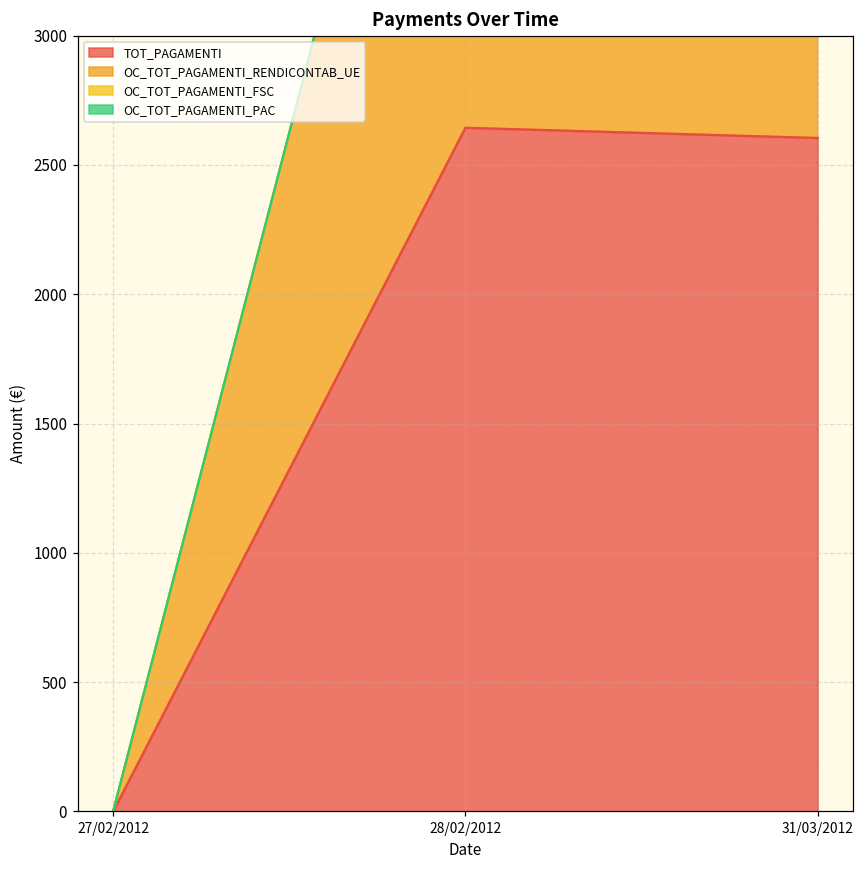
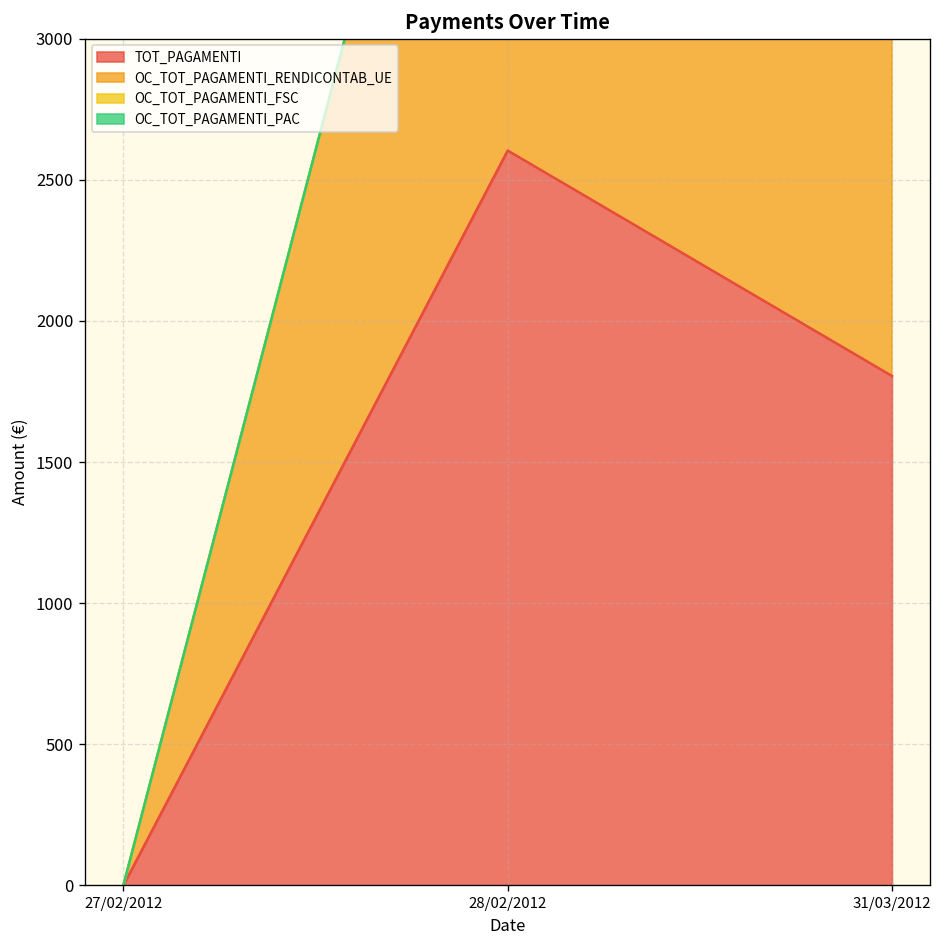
  {
    "TOT_PAGAMENTI": {
-     "28/02/2012": 2640,
-     "31/03/2012": 2600
+     "28/02/2012": 2600,
+     "31/03/2012": 1810
    }
  }
